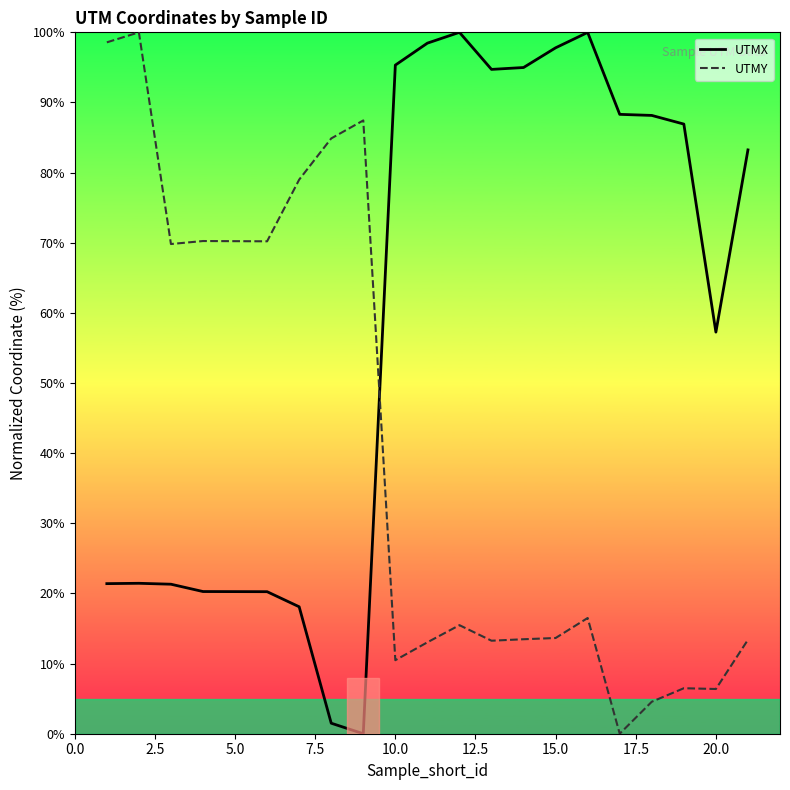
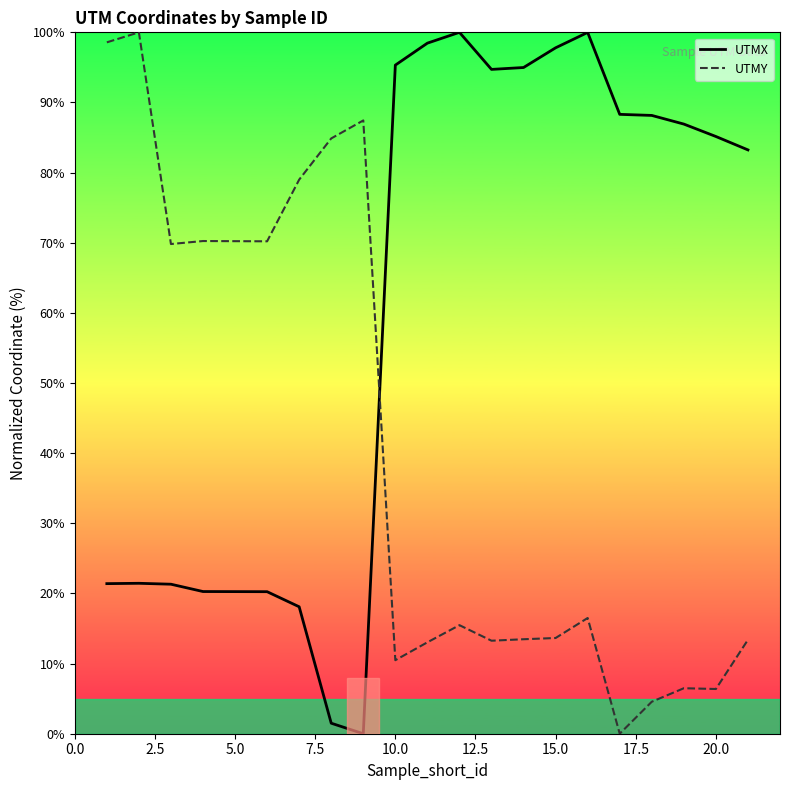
  {
    "UTMX": {
      "10.0": "95%",
      "15.0": "98%",
-     "20.0": "57%"
+     "20.0": "85%"
    },
    "UTMY": {
      "10.0": "10%",
      "15.0": "14%",
      "20.0": "6%"
    }
  }
